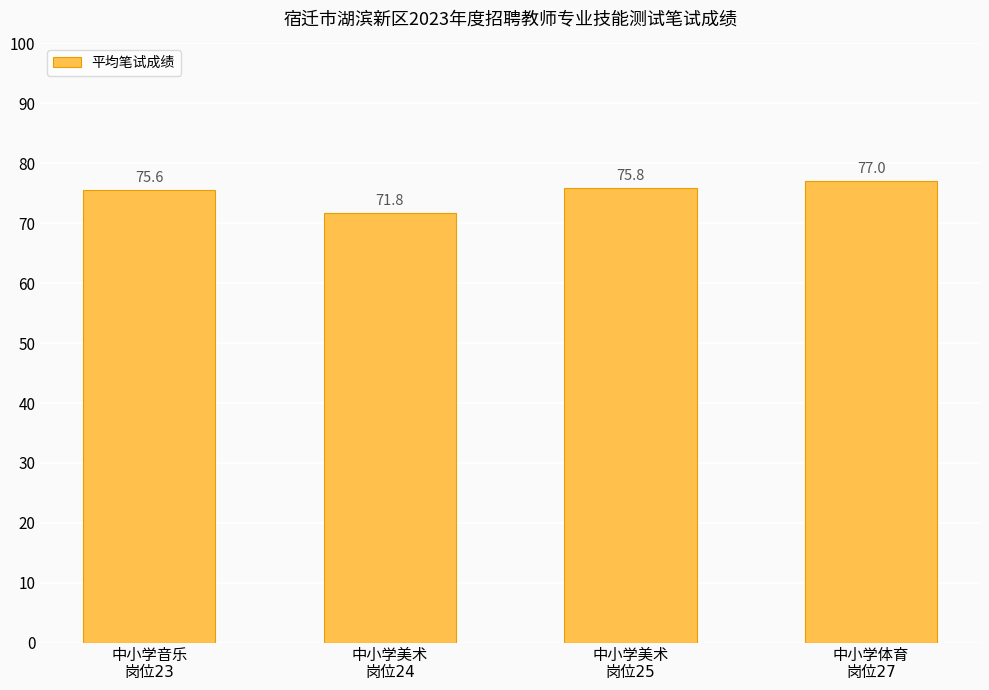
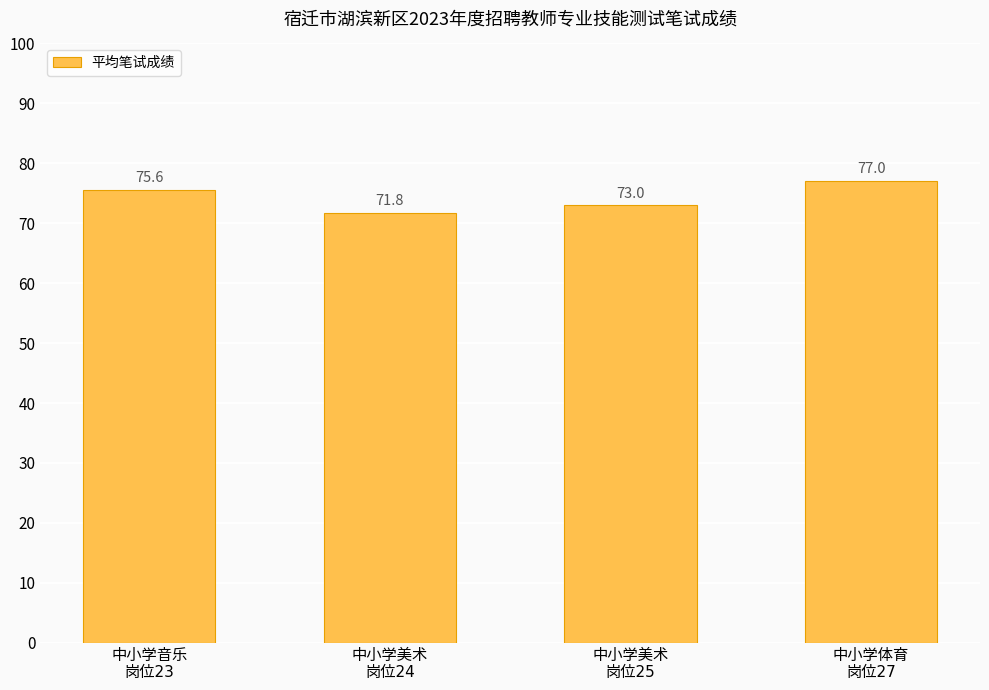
  {
    "中小学音乐 岗位23": 75.6,
    "中小学美术 岗位24": 71.8,
-   "中小学美术 岗位25": 75.8,
+   "中小学美术 岗位25": 73.0,
    "中小学体育 岗位27": 77.0
  }
